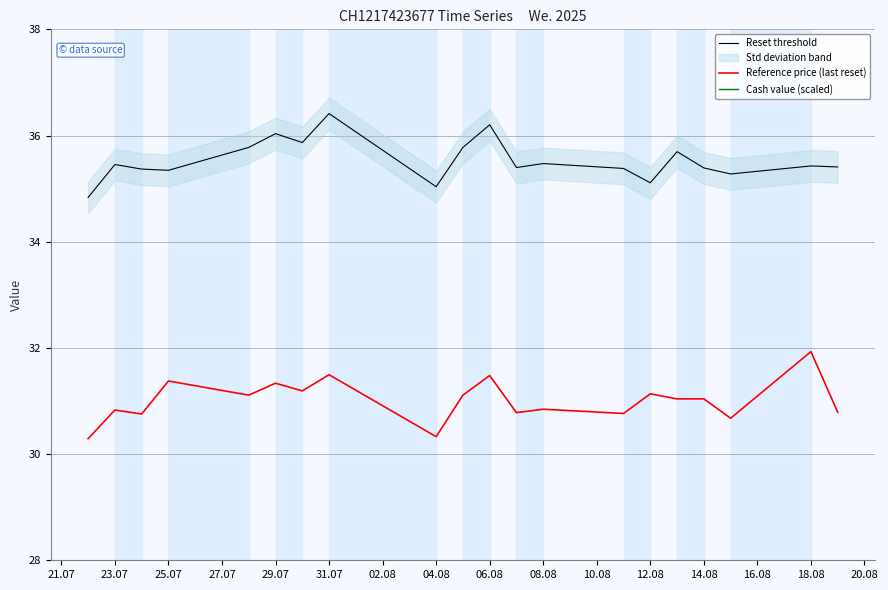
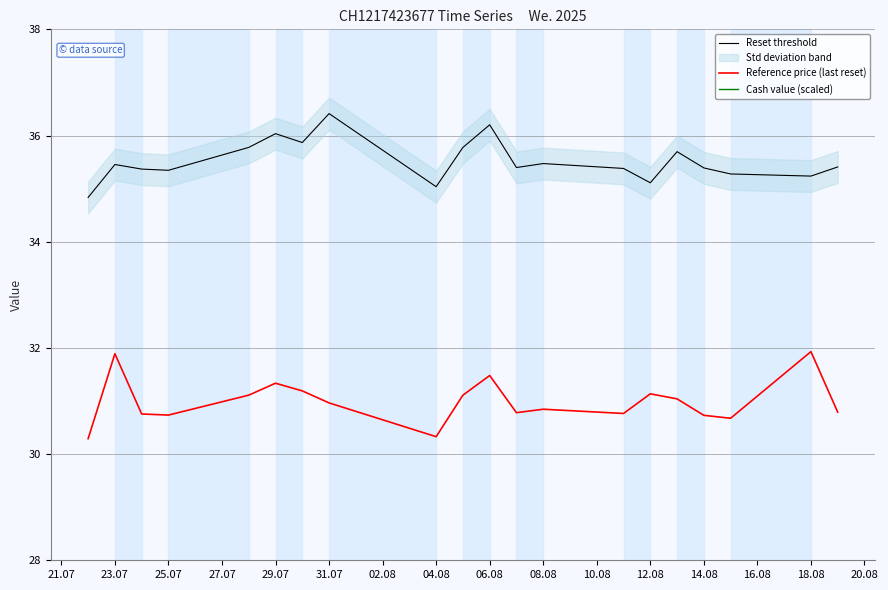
  {
    "Reset threshold": {
      "23.07": 35.5,
      "25.07": 35.3,
      "29.07": 36.0,
      "31.07": 36.4,
      "04.08": 35.0,
      "06.08": 36.2,
      "08.08": 35.5,
      "12.08": 35.1,
      "14.08": 35.4,
-     "18.08": 35.4
+     "18.08": 35.2
    },
    "Reference price (last reset)": {
-     "23.07": 30.8,
-     "25.07": 31.4,
+     "23.07": 31.9,
+     "25.07": 30.7,
      "29.07": 31.3,
-     "31.07": 31.5,
+     "31.07": 31.0,
      "04.08": 30.3,
      "06.08": 31.5,
      "08.08": 30.8,
      "12.08": 31.1,
-     "14.08": 31.0,
+     "14.08": 30.7,
      "18.08": 31.9
    }
  }
